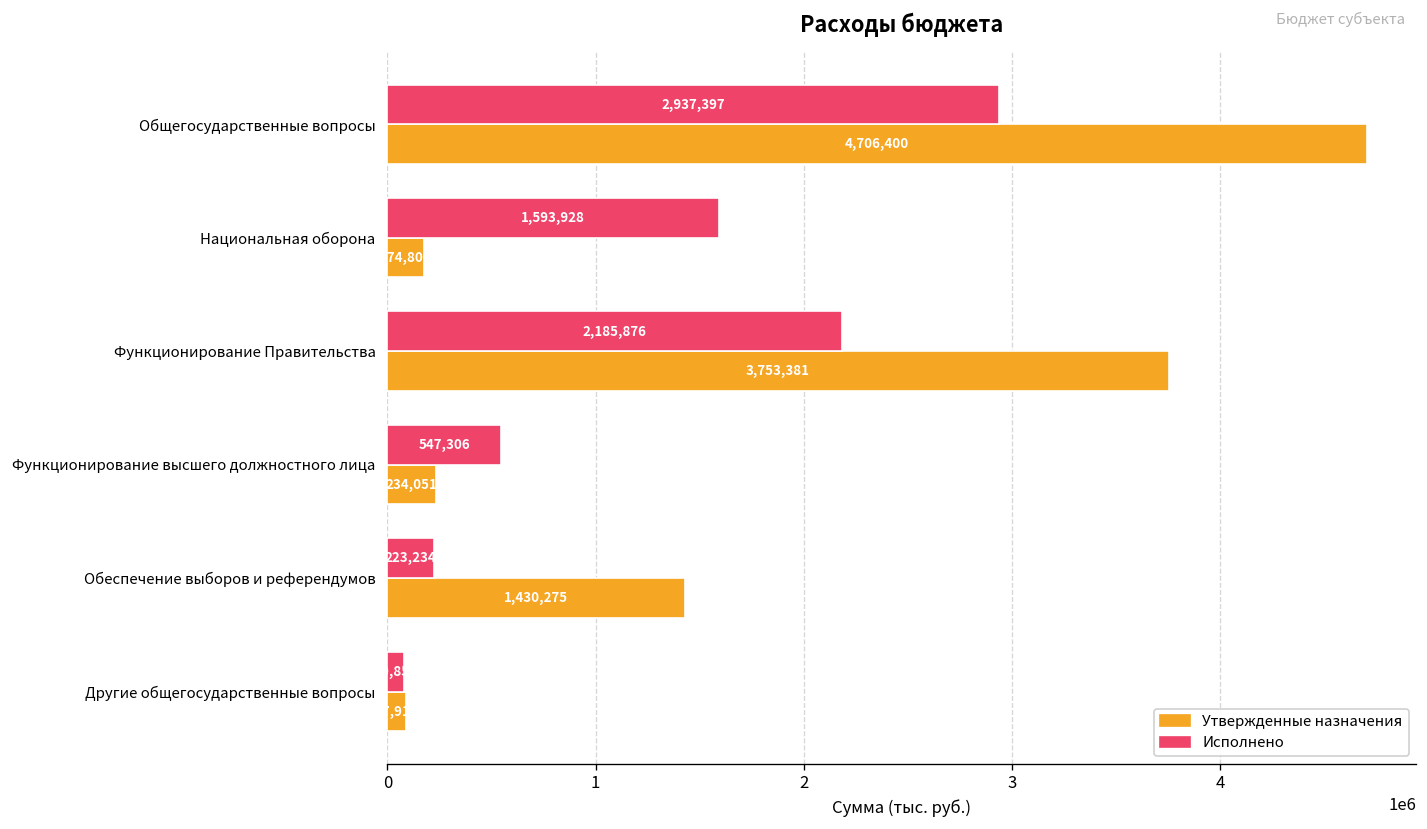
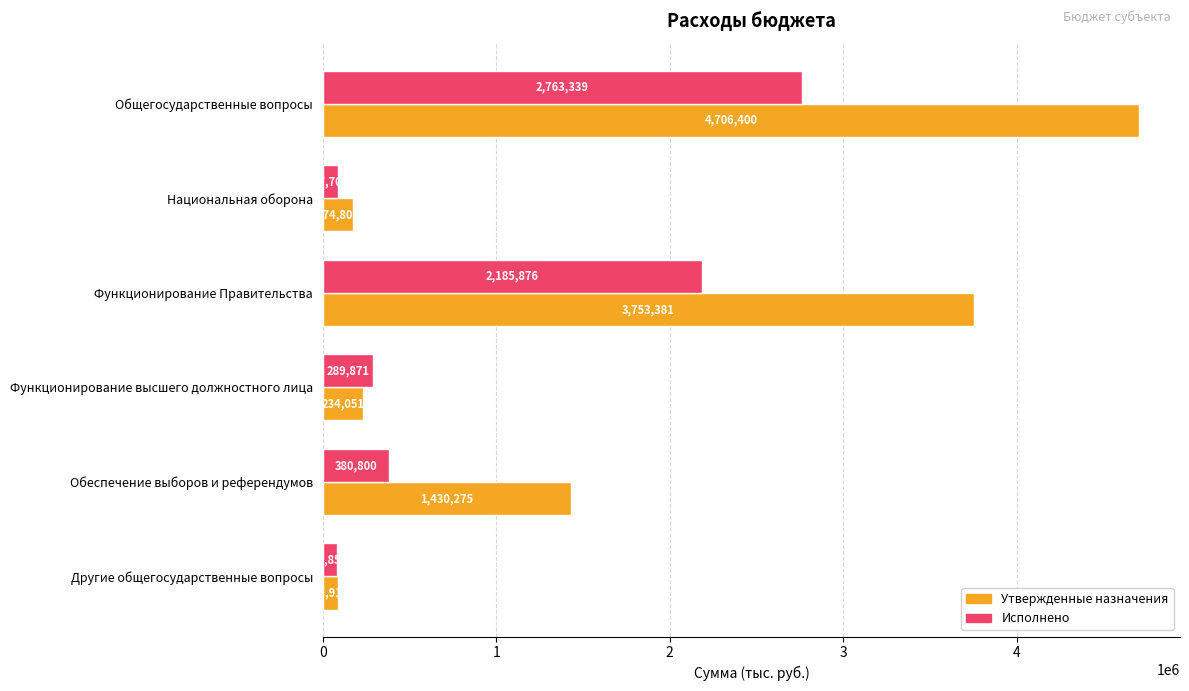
  {
    "Утвержденные назначения": {
      "Общегосударственные вопросы": "4,706,400",
      "Национальная оборона": "174,800",
      "Функционирование Правительства": "3,753,381",
      "Функционирование высшего должностного лица": "234,051",
      "Обеспечение выборов и референдумов": "1,430,275"
    },
    "Исполнено": {
-     "Общегосударственные вопросы": "2,937,397",
-     "Национальная оборона": "1590000",
+     "Общегосударственные вопросы": "2,763,339",
+     "Национальная оборона": "90000",
      "Функционирование Правительства": "2,185,876",
-     "Функционирование высшего должностного лица": "547,306",
-     "Обеспечение выборов и референдумов": "223,234"
+     "Функционирование высшего должностного лица": "289,871",
+     "Обеспечение выборов и референдумов": "380,800"
    }
  }
